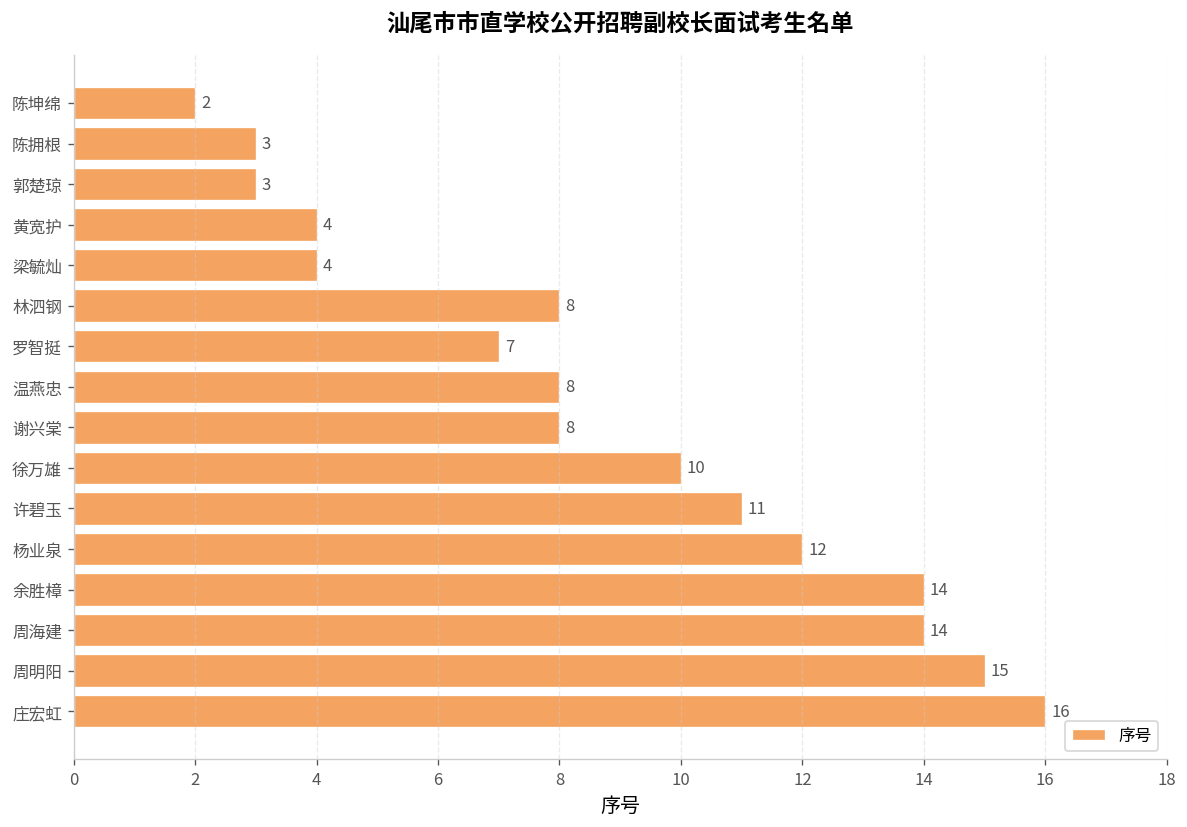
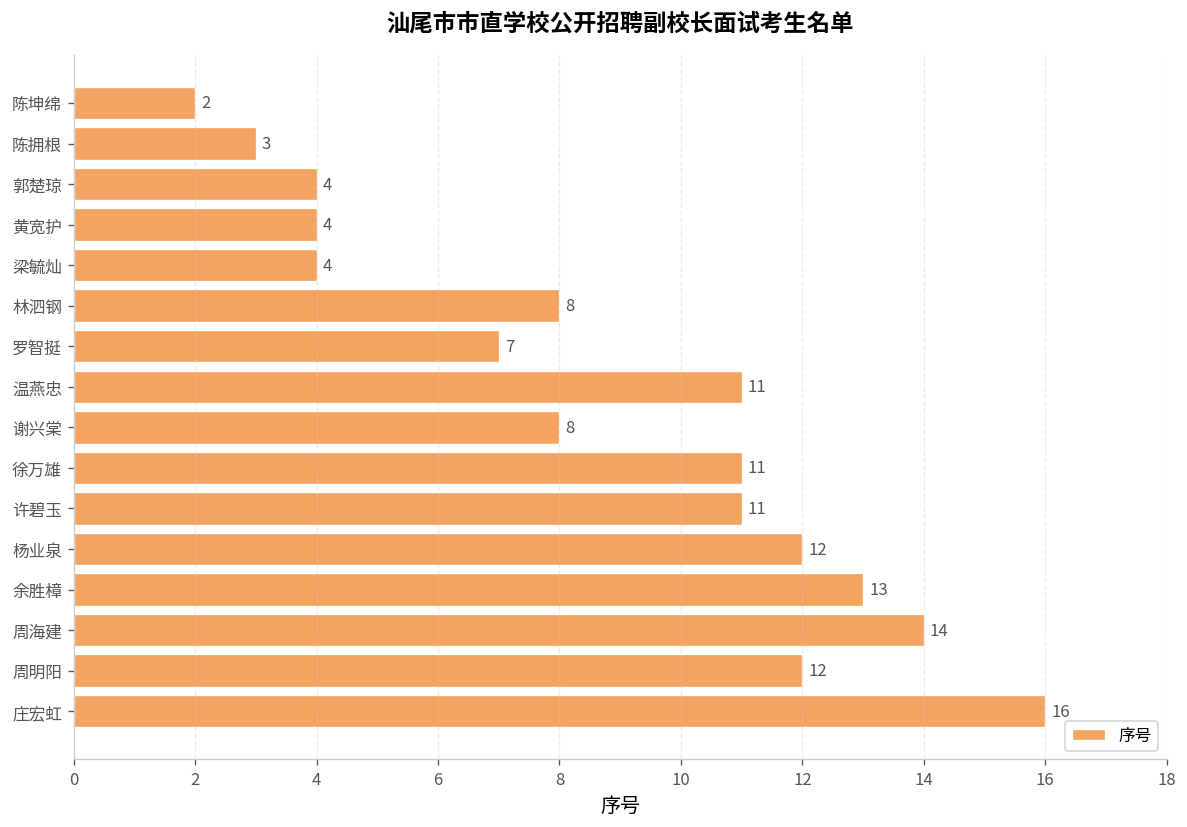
  {
    "陈坤绵": 2,
    "陈拥根": 3,
-   "郭楚琼": 3,
+   "郭楚琼": 4,
    "黄宽护": 4,
    "梁毓灿": 4,
    "林泗钢": 8,
    "罗智挺": 7,
-   "温燕忠": 8,
+   "温燕忠": 11,
    "谢兴棠": 8,
-   "徐万雄": 10,
+   "徐万雄": 11,
    "许碧玉": 11,
    "杨业泉": 12,
-   "余胜樟": 14,
+   "余胜樟": 13,
    "周海建": 14,
-   "周明阳": 15,
+   "周明阳": 12,
    "庄宏虹": 16
  }
